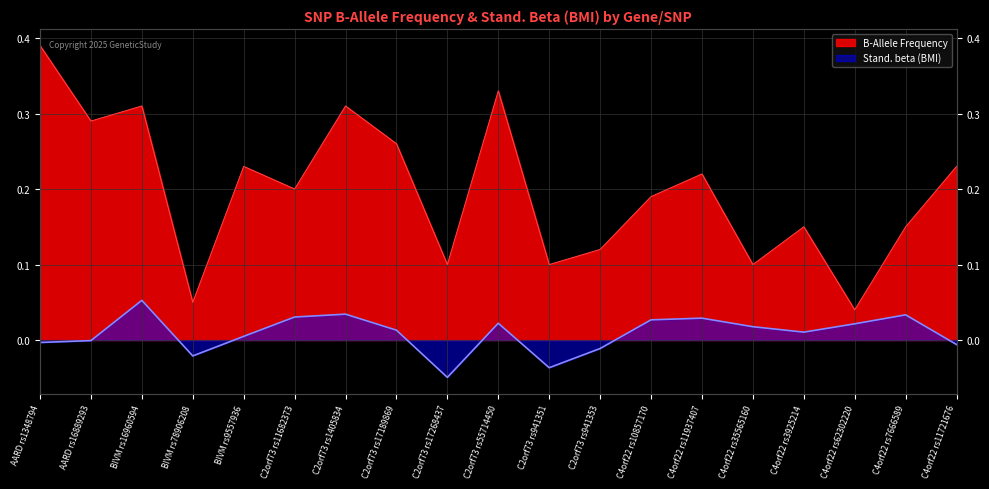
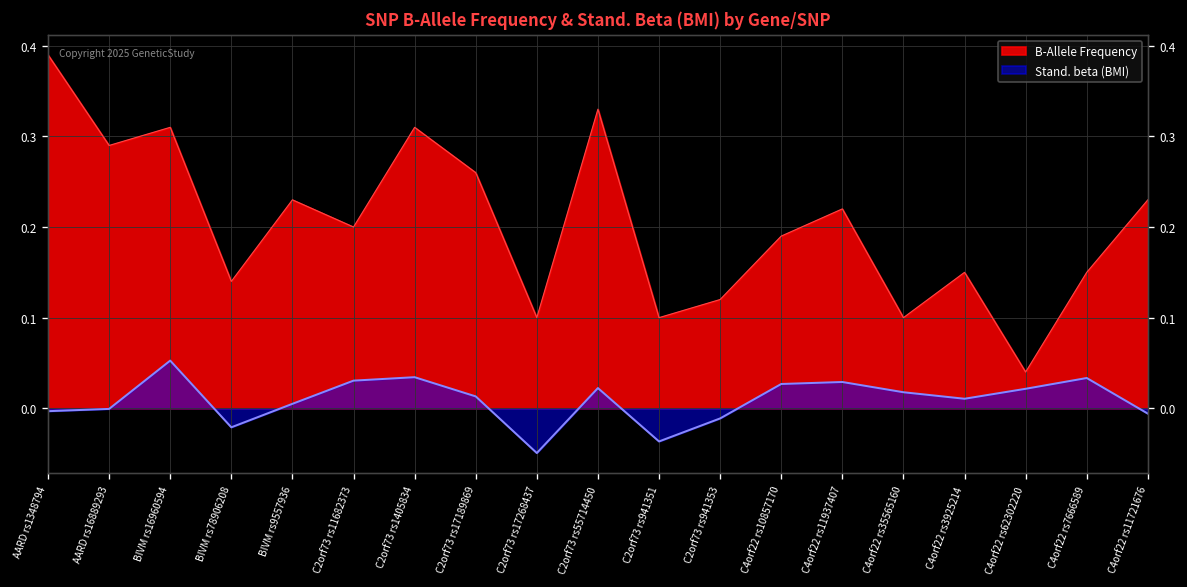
  {
    "B-Allele Frequency": {
      "AARD rs16889293": 0.29,
      "BIVM rs16960594": 0.31,
-     "BIVM rs78906208": 0.05,
+     "BIVM rs78906208": 0.14,
      "BIVM rs9557936": 0.23,
      "C2orf73 rs11682373": 0.20,
      "C2orf73 rs1405834": 0.31,
      "C2orf73 rs17189869": 0.26,
      "C2orf73 rs17268437": 0.10,
      "C2orf73 rs55714450": 0.33,
      "C2orf73 rs941351": 0.10,
      "C2orf73 rs941353": 0.12,
      "C4orf22 rs10857170": 0.19,
      "C4orf22 rs11937407": 0.22,
      "C4orf22 rs35565160": 0.10,
      "C4orf22 rs3925214": 0.15,
      "C4orf22 rs62302220": 0.04,
      "C4orf22 rs7666589": 0.15,
      "C4orf22 rs11721676": 0.23
    }
  }
